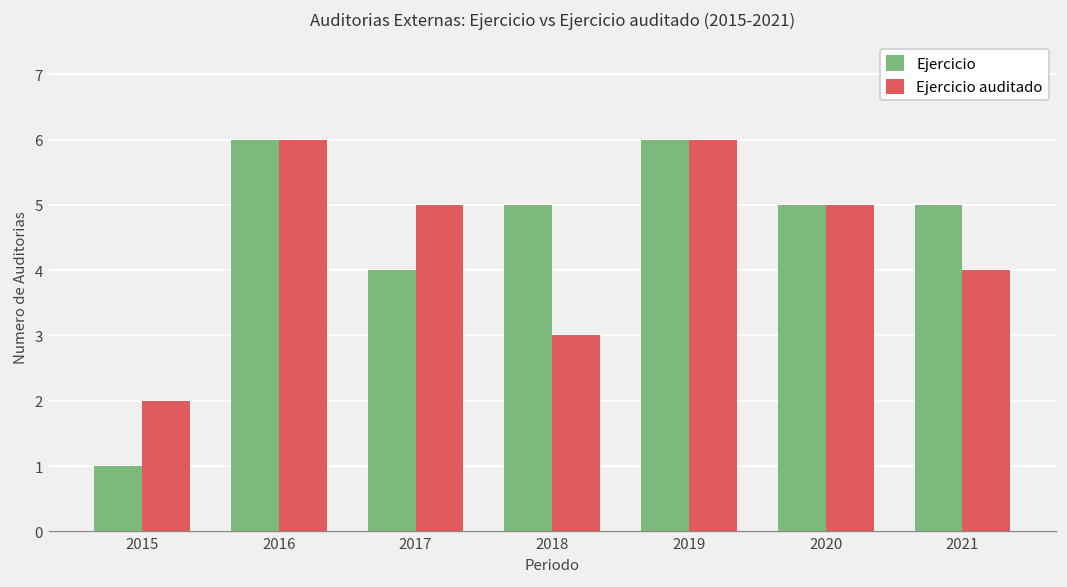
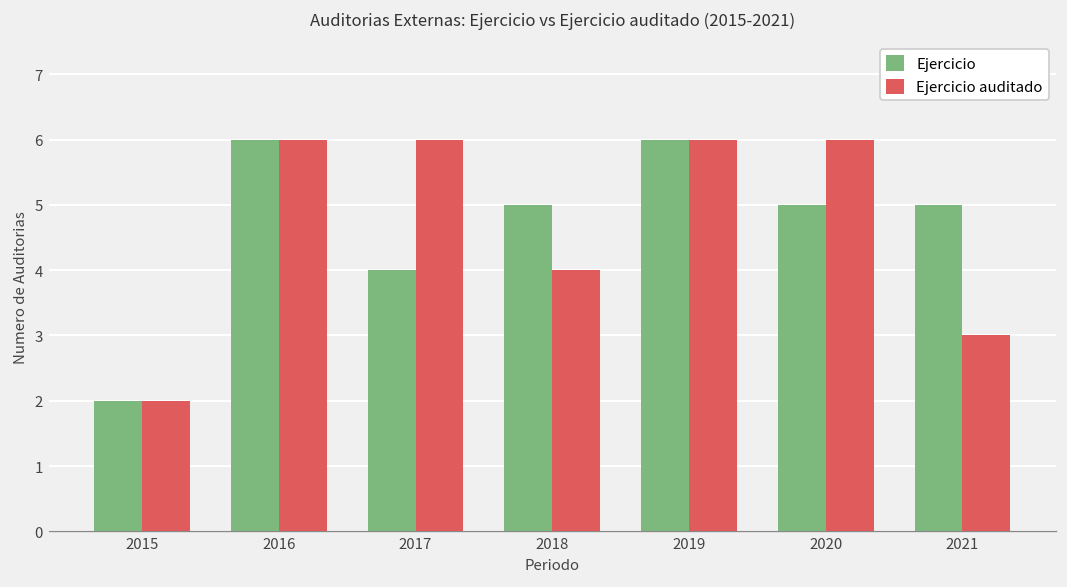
  {
    "Ejercicio": {
-     "2015": 1,
+     "2015": 2,
      "2016": 6,
      "2017": 4,
      "2018": 5,
      "2019": 6,
      "2020": 5,
      "2021": 5
    },
    "Ejercicio auditado": {
      "2015": 2,
      "2016": 6,
-     "2017": 5,
-     "2018": 3,
+     "2017": 6,
+     "2018": 4,
      "2019": 6,
-     "2020": 5,
-     "2021": 4
+     "2020": 6,
+     "2021": 3
    }
  }
